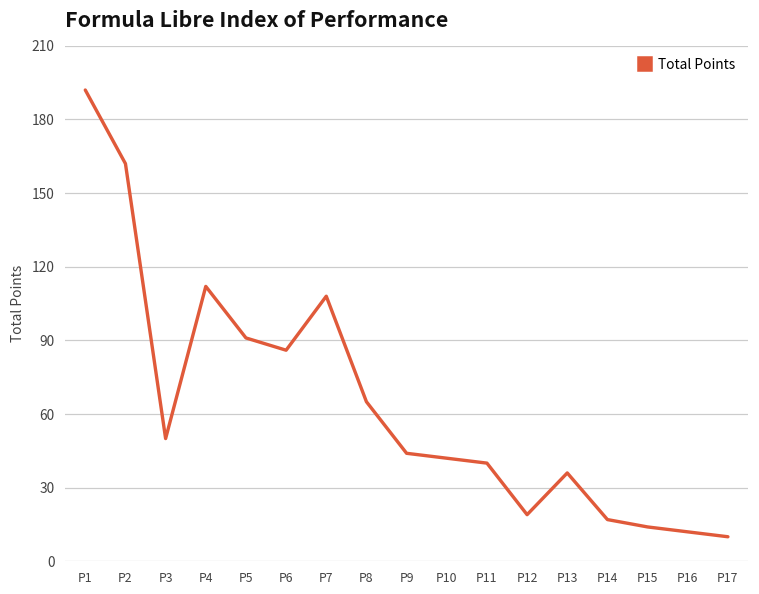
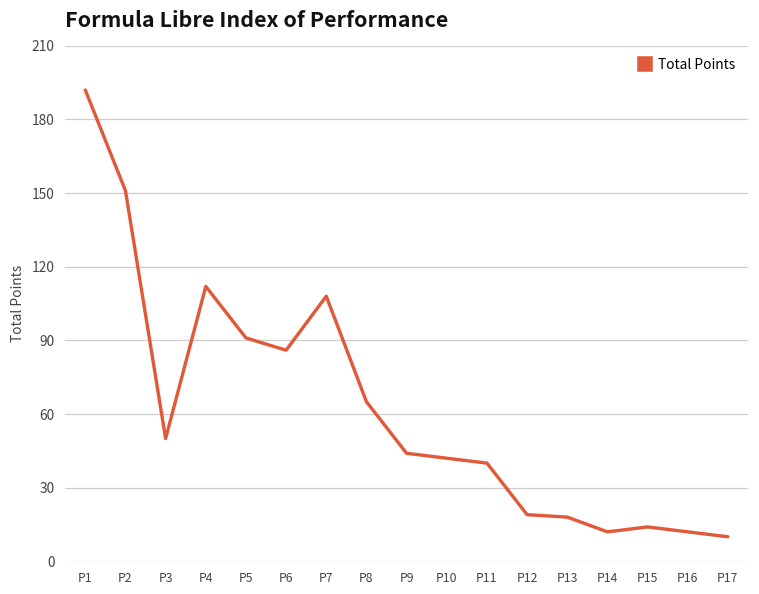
  {
    "P1": 192,
-   "P2": 162,
+   "P2": 151,
    "P3": 50,
    "P4": 112,
    "P5": 91,
    "P6": 86,
    "P7": 108,
    "P8": 65,
    "P9": 44,
    "P10": 42,
    "P11": 40,
    "P12": 19,
-   "P13": 36,
-   "P14": 17,
+   "P13": 18,
+   "P14": 12,
    "P15": 14,
    "P16": 12,
    "P17": 10
  }
